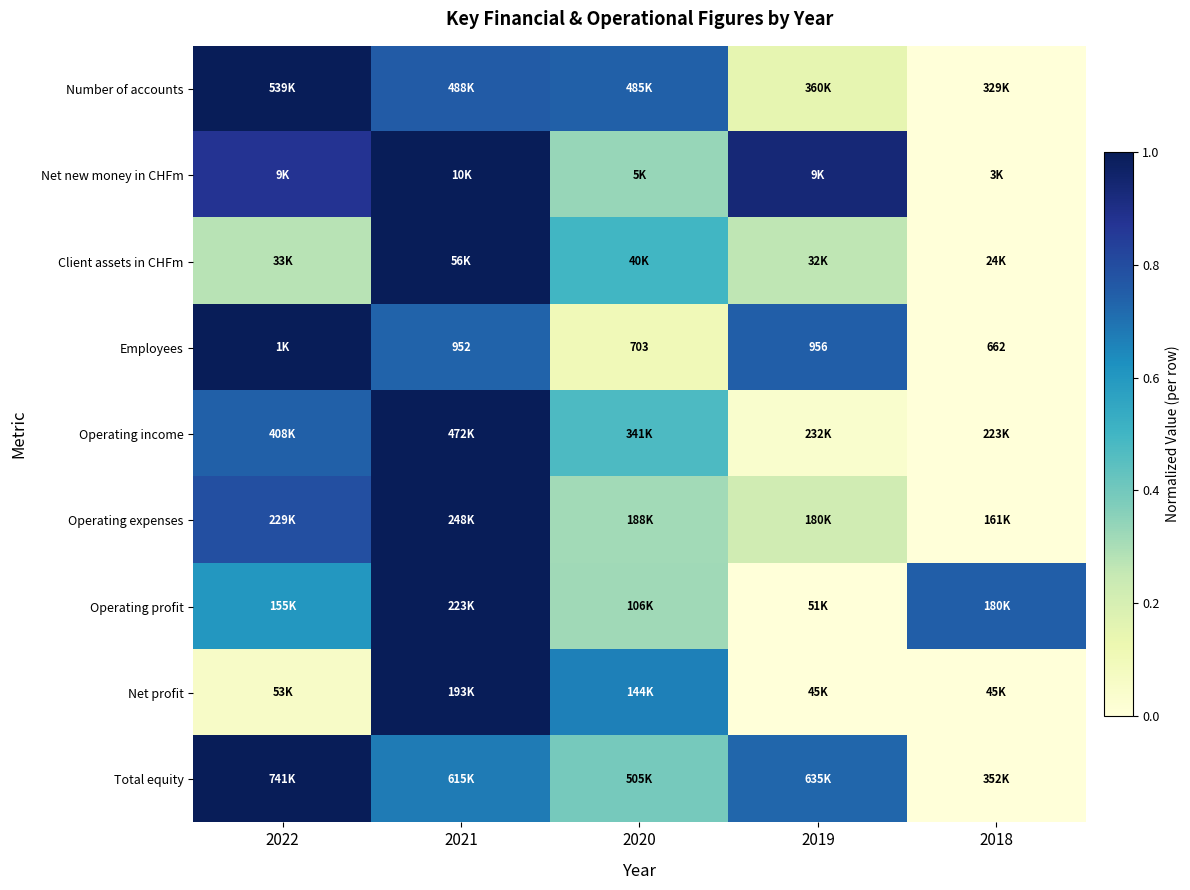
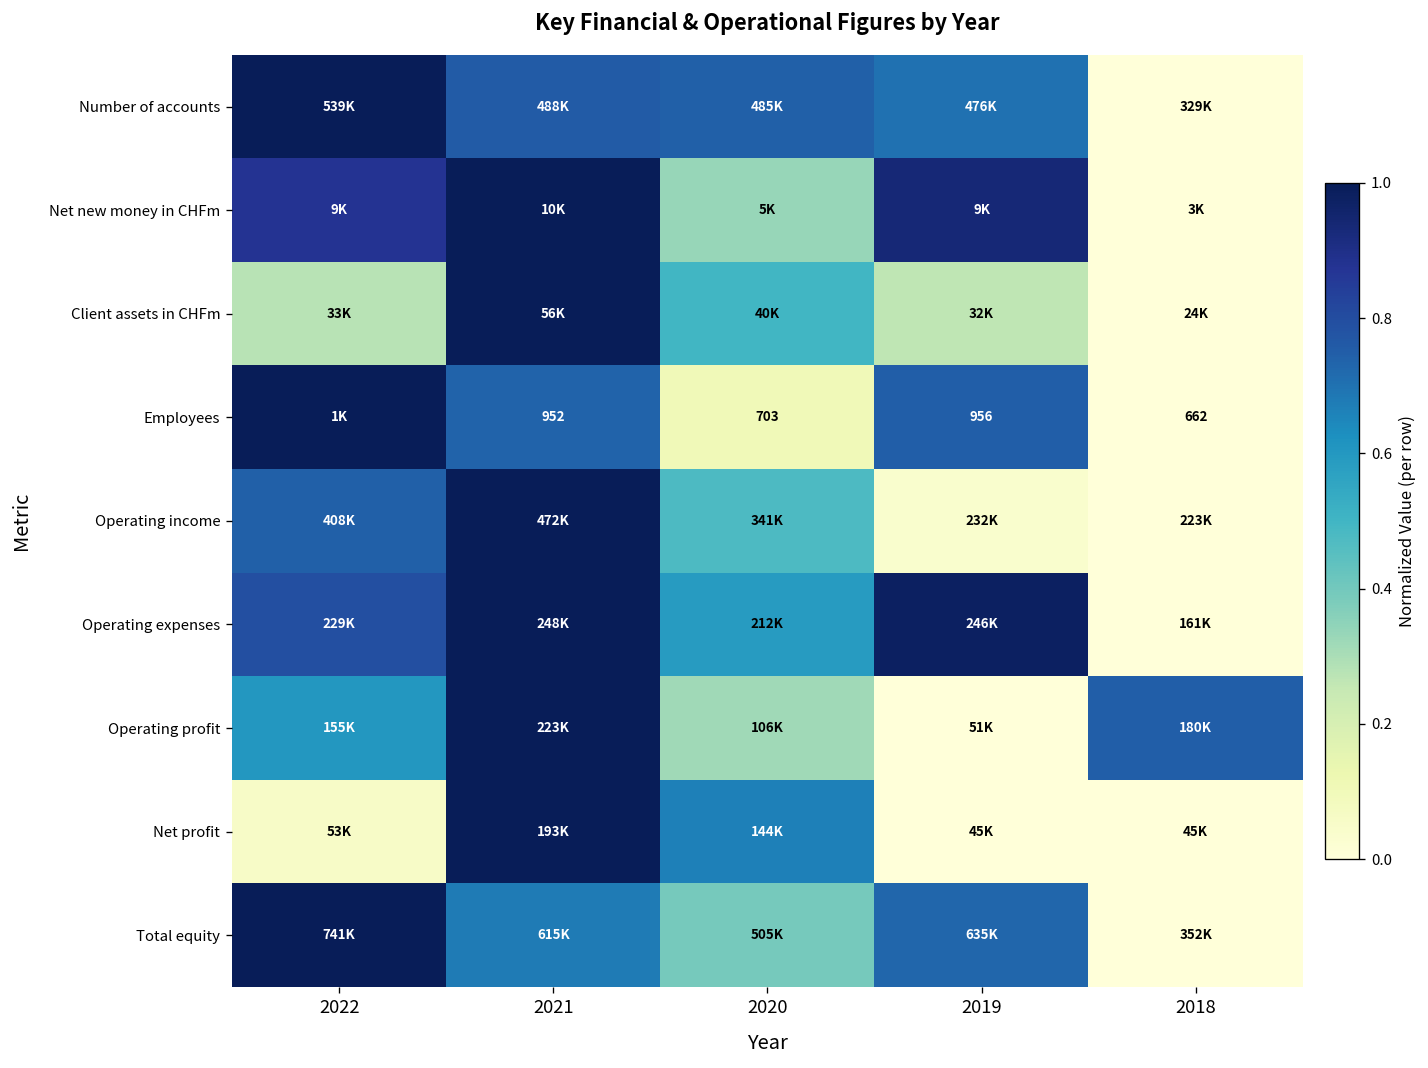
  {
    "Number of accounts": {
      "2022": "539K",
      "2021": "488K",
      "2020": "485K",
-     "2019": "360K",
+     "2019": "476K",
      "2018": "329K"
    },
    "Net new money in CHFm": {
      "2022": "9K",
      "2021": "10K",
      "2020": "5K",
      "2019": "9K",
      "2018": "3K"
    },
    "Client assets in CHFm": {
      "2022": "33K",
      "2021": "56K",
      "2020": "40K",
      "2019": "32K",
      "2018": "24K"
    },
    "Employees": {
      "2022": "1K",
      "2021": "952",
      "2020": "703",
      "2019": "956",
      "2018": "662"
    },
    "Operating income": {
      "2022": "408K",
      "2021": "472K",
      "2020": "341K",
      "2019": "232K",
      "2018": "223K"
    },
    "Operating expenses": {
      "2022": "229K",
      "2021": "248K",
-     "2020": "188K",
-     "2019": "180K",
+     "2020": "212K",
+     "2019": "246K",
      "2018": "161K"
    },
    "Operating profit": {
      "2022": "155K",
      "2021": "223K",
      "2020": "106K",
      "2019": "51K",
      "2018": "180K"
    },
    "Net profit": {
      "2022": "53K",
      "2021": "193K",
      "2020": "144K",
      "2019": "45K",
      "2018": "45K"
    },
    "Total equity": {
      "2022": "741K",
      "2021": "615K",
      "2020": "505K",
      "2019": "635K",
      "2018": "352K"
    }
  }
